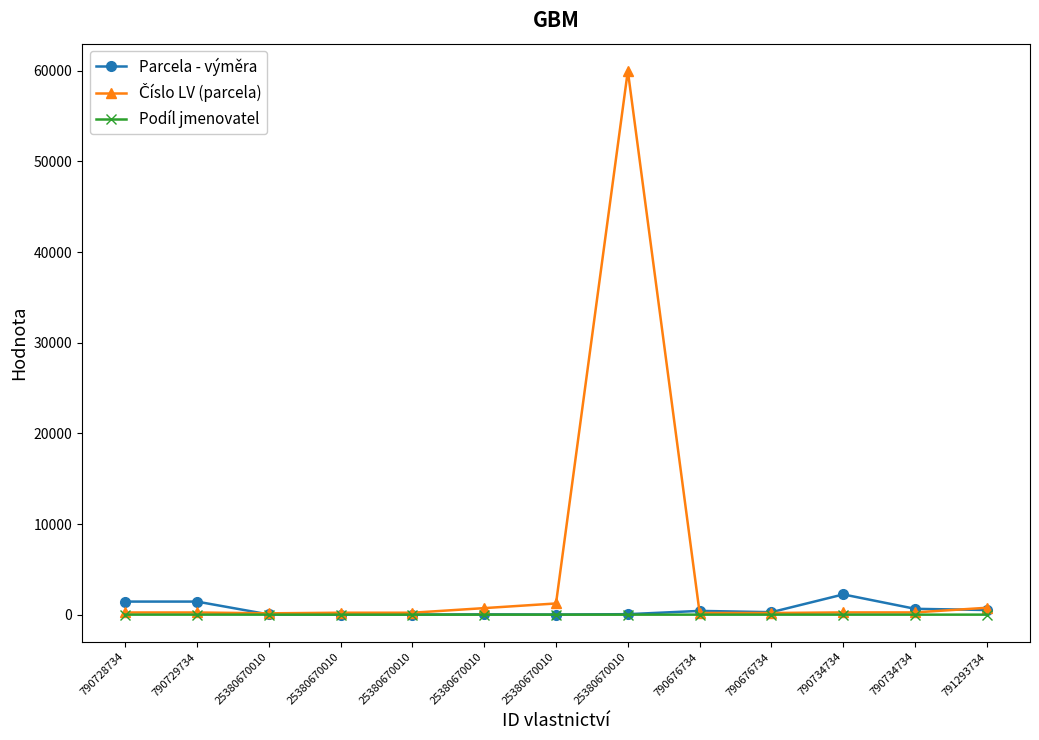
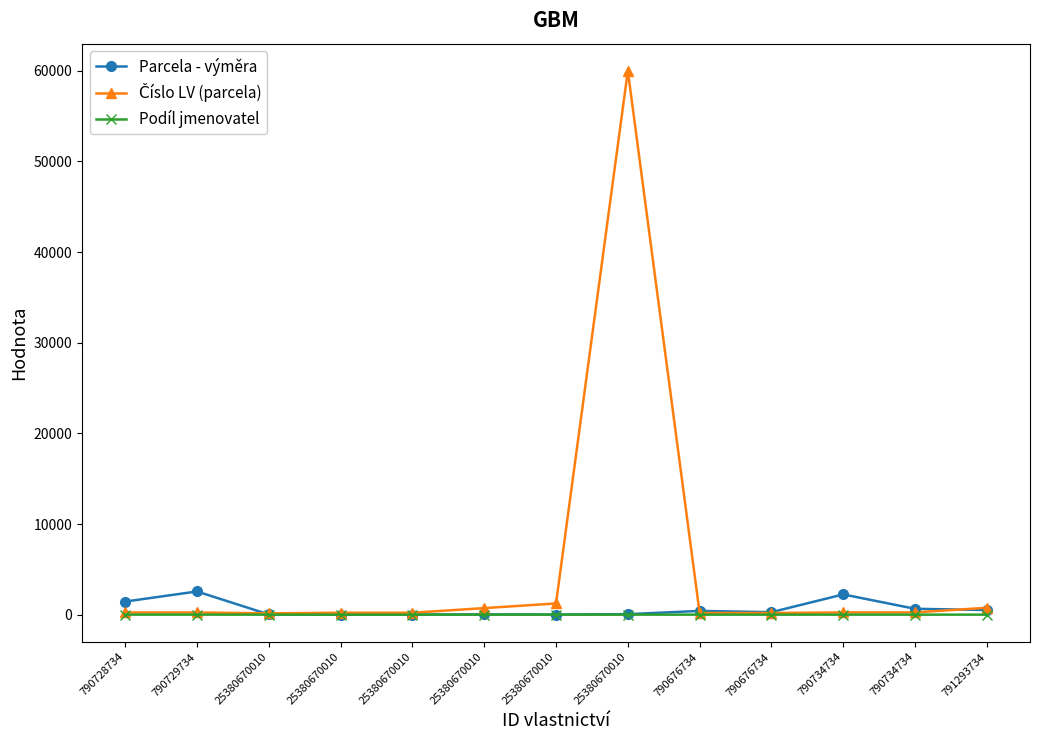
  {
    "Parcela - výměra": {
      "790728734": 1000,
-     "790729734": 1000
+     "790729734": 3000
    },
    "Podíl jmenovatel": {
      "791293734": 0
    }
  }
